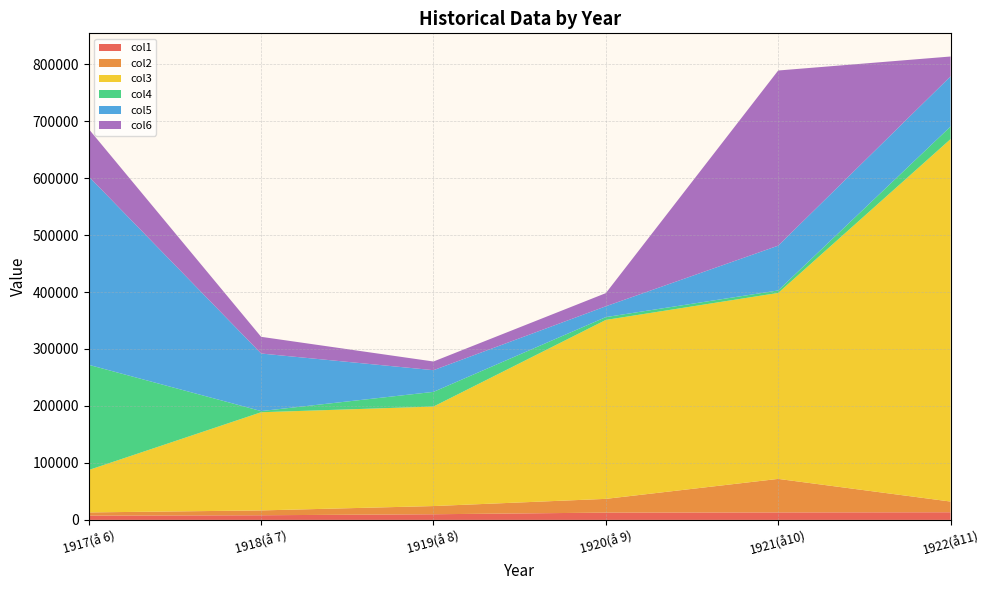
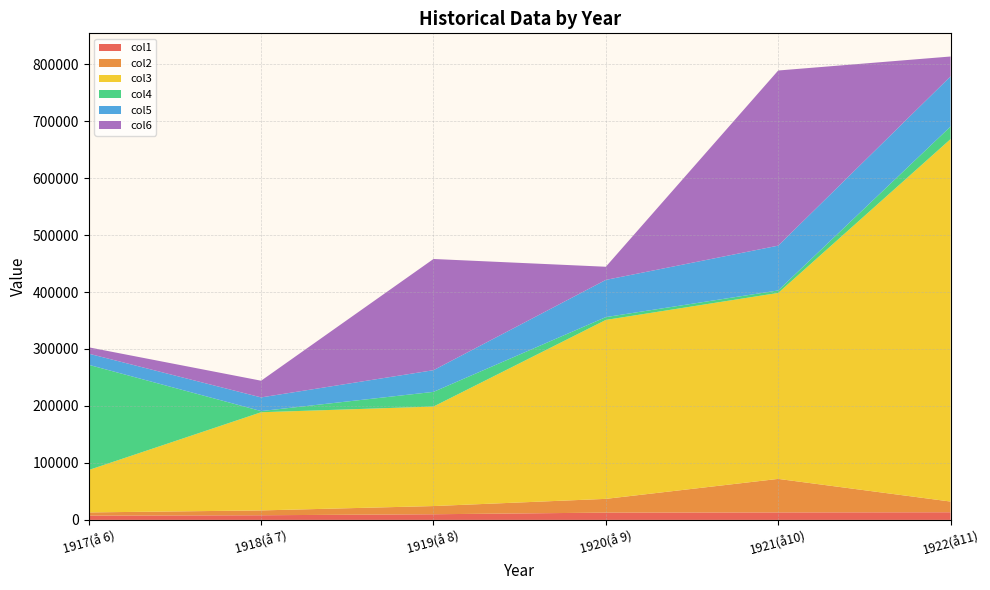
  {
    "col3": {
      "1917(å 6)": 70000,
      "1919(å 8)": 170000,
      "1920(å 9)": 310000,
      "1922(å11)": 640000
    },
    "col4": {
      "1917(å 6)": 180000,
      "1919(å 8)": 30000,
      "1920(å 9)": 0,
      "1922(å11)": 20000
    },
    "col5": {
-     "1917(å 6)": 330000,
-     "1918(å 7)": 100000,
+     "1917(å 6)": 20000,
+     "1918(å 7)": 20000,
      "1919(å 8)": 40000,
-     "1920(å 9)": 20000,
+     "1920(å 9)": 70000,
      "1921(å10)": 80000,
      "1922(å11)": 90000
    },
    "col6": {
-     "1917(å 6)": 80000,
+     "1917(å 6)": 10000,
      "1918(å 7)": 30000,
-     "1919(å 8)": 20000,
+     "1919(å 8)": 200000,
      "1920(å 9)": 20000,
      "1921(å10)": 310000,
      "1922(å11)": 30000
    }
  }
